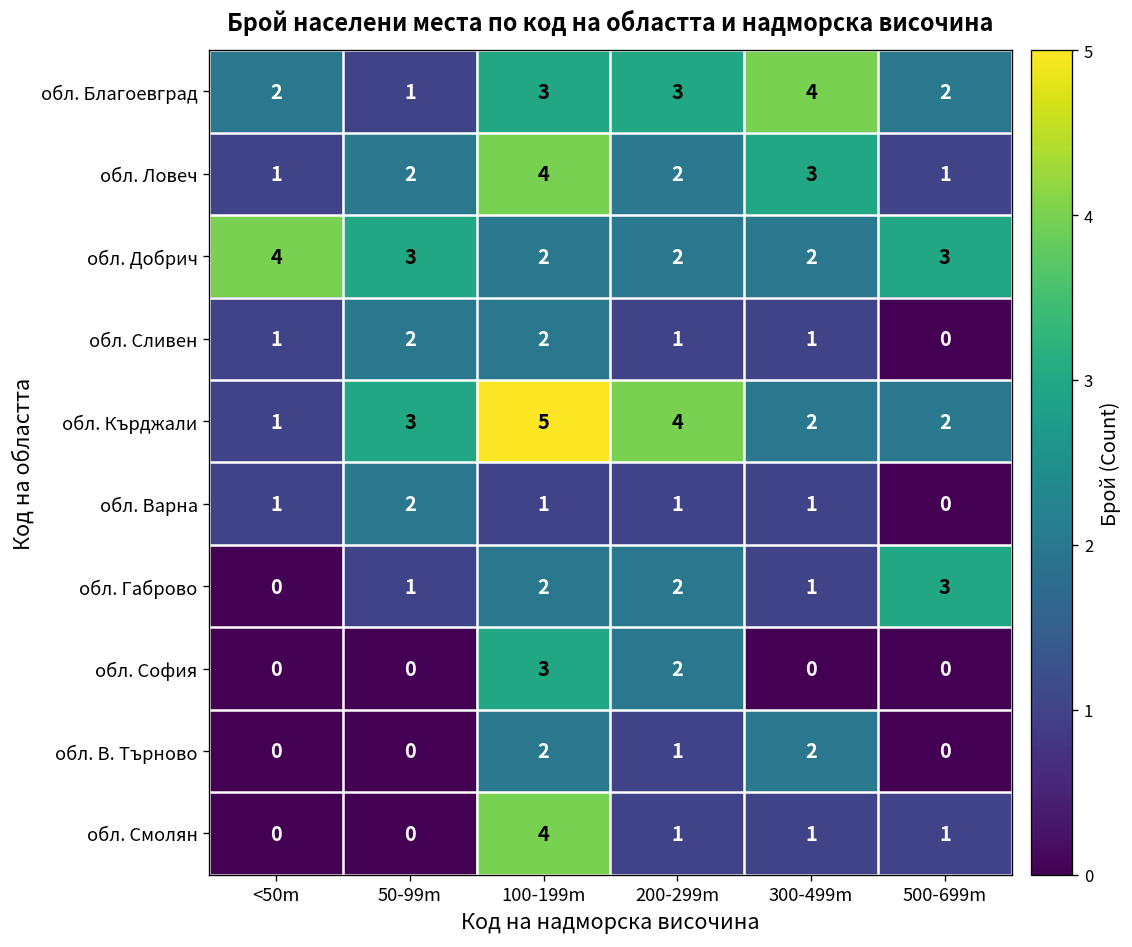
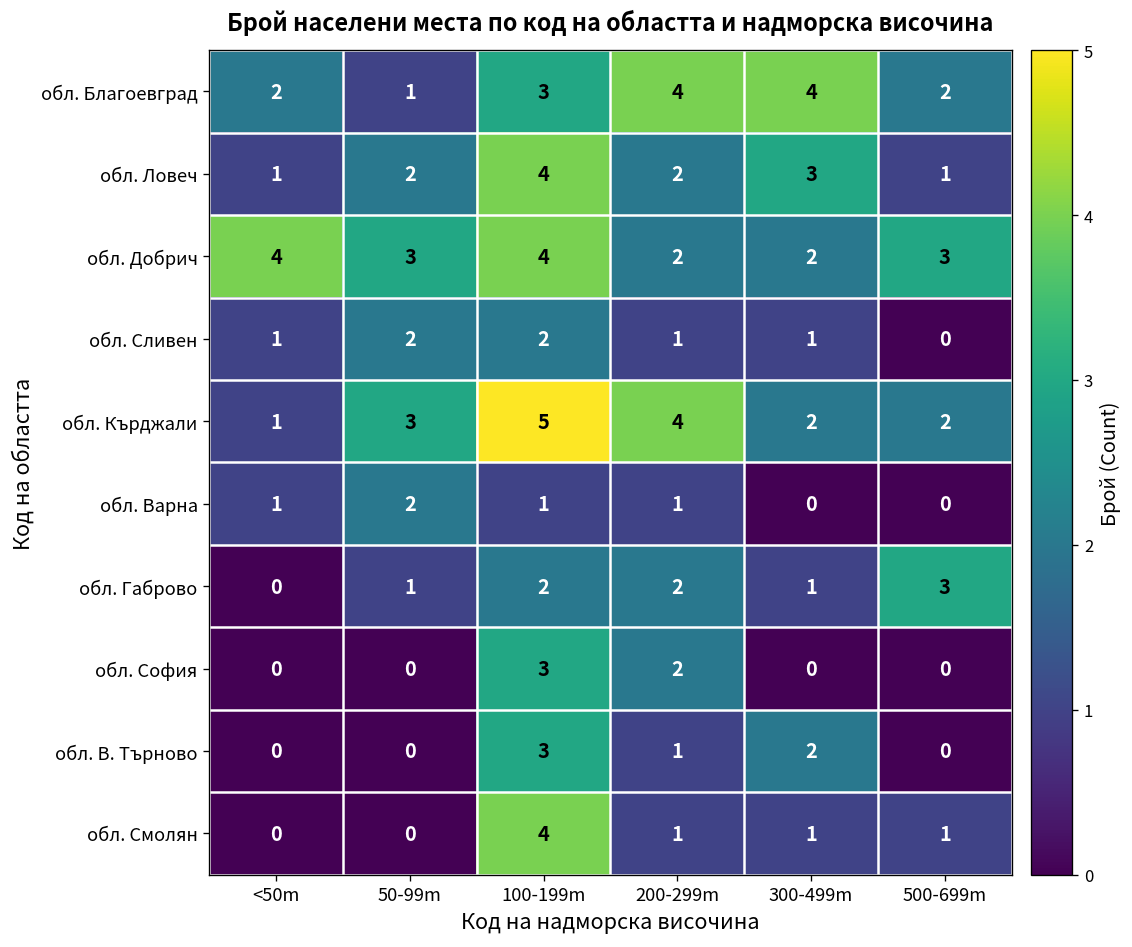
  {
    "обл. Благоевград": {
      "<50m": 2,
      "50-99m": 1,
      "100-199m": 3,
-     "200-299m": 3,
+     "200-299m": 4,
      "300-499m": 4,
      "500-699m": 2
    },
    "обл. Ловеч": {
      "<50m": 1,
      "50-99m": 2,
      "100-199m": 4,
      "200-299m": 2,
      "300-499m": 3,
      "500-699m": 1
    },
    "обл. Добрич": {
      "<50m": 4,
      "50-99m": 3,
-     "100-199m": 2,
+     "100-199m": 4,
      "200-299m": 2,
      "300-499m": 2,
      "500-699m": 3
    },
    "обл. Сливен": {
      "<50m": 1,
      "50-99m": 2,
      "100-199m": 2,
      "200-299m": 1,
      "300-499m": 1,
      "500-699m": 0
    },
    "обл. Кърджали": {
      "<50m": 1,
      "50-99m": 3,
      "100-199m": 5,
      "200-299m": 4,
      "300-499m": 2,
      "500-699m": 2
    },
    "обл. Варна": {
      "<50m": 1,
      "50-99m": 2,
      "100-199m": 1,
      "200-299m": 1,
-     "300-499m": 1,
+     "300-499m": 0,
      "500-699m": 0
    },
    "обл. Габрово": {
      "<50m": 0,
      "50-99m": 1,
      "100-199m": 2,
      "200-299m": 2,
      "300-499m": 1,
      "500-699m": 3
    },
    "обл. София": {
      "<50m": 0,
      "50-99m": 0,
      "100-199m": 3,
      "200-299m": 2,
      "300-499m": 0,
      "500-699m": 0
    },
    "обл. В. Търново": {
      "<50m": 0,
      "50-99m": 0,
-     "100-199m": 2,
+     "100-199m": 3,
      "200-299m": 1,
      "300-499m": 2,
      "500-699m": 0
    },
    "обл. Смолян": {
      "<50m": 0,
      "50-99m": 0,
      "100-199m": 4,
      "200-299m": 1,
      "300-499m": 1,
      "500-699m": 1
    }
  }
